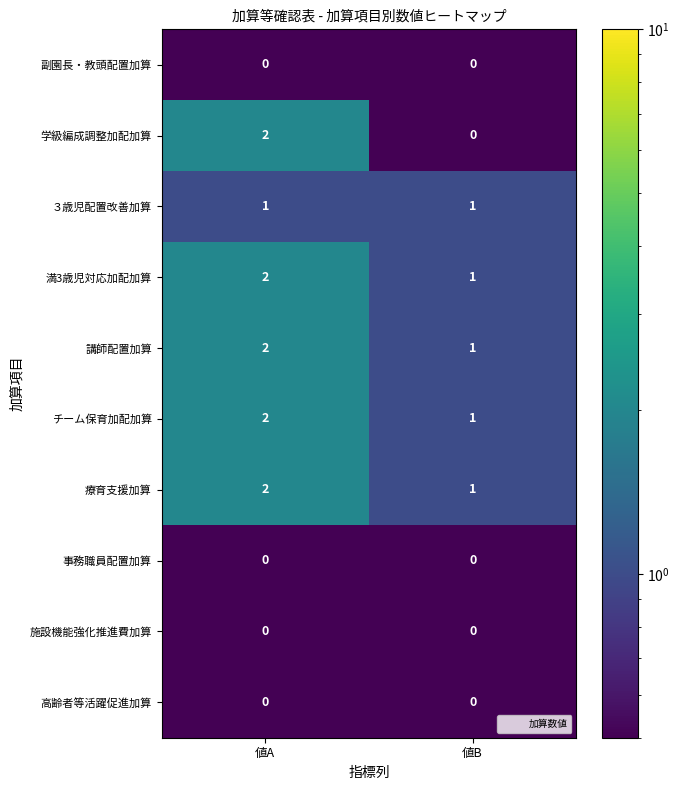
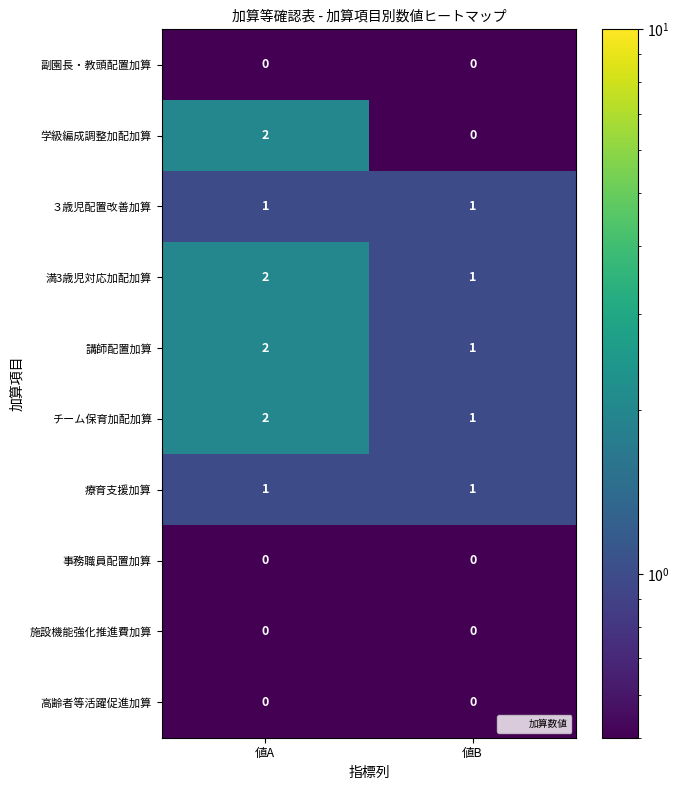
  {
    "副園長・教頭配置加算": {
      "値A": 0,
      "値B": 0
    },
    "学級編成調整加配加算": {
      "値A": 2,
      "値B": 0
    },
    "３歳児配置改善加算": {
      "値A": 1,
      "値B": 1
    },
    "満3歳児対応加配加算": {
      "値A": 2,
      "値B": 1
    },
    "講師配置加算": {
      "値A": 2,
      "値B": 1
    },
    "チーム保育加配加算": {
      "値A": 2,
      "値B": 1
    },
    "療育支援加算": {
-     "値A": 2,
+     "値A": 1,
      "値B": 1
    },
    "事務職員配置加算": {
      "値A": 0,
      "値B": 0
    },
    "施設機能強化推進費加算": {
      "値A": 0,
      "値B": 0
    },
    "高齢者等活躍促進加算": {
      "値A": 0,
      "値B": 0
    }
  }
